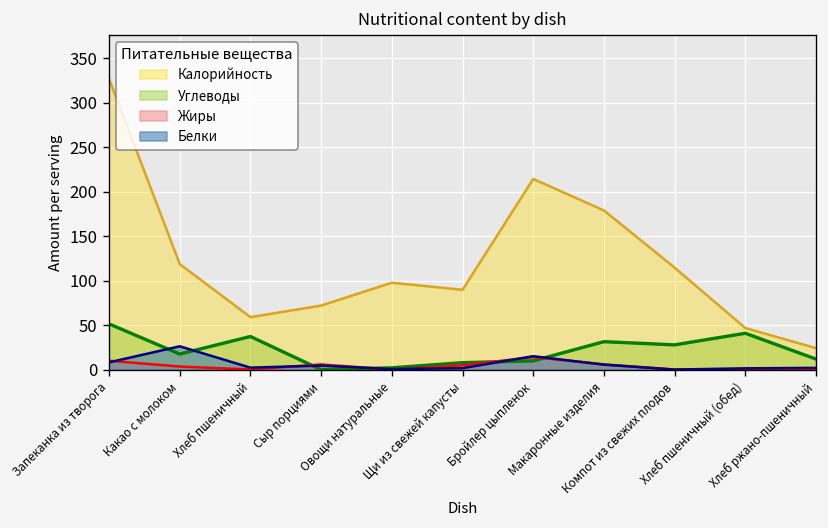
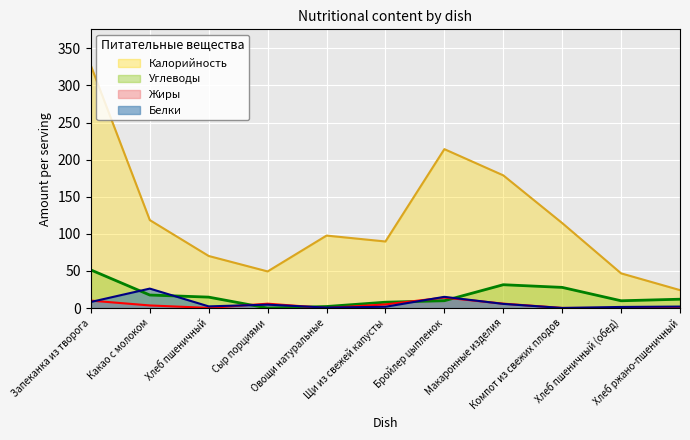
  {
    "Калорийность": {
      "Запеканка из творога": 330,
      "Какао с молоком": 120,
-     "Хлеб пшеничный": 60,
-     "Сыр порциями": 70,
+     "Хлеб пшеничный": 70,
+     "Сыр порциями": 50,
      "Овощи натуральные": 100,
      "Щи из свежей капусты": 90,
      "Бройлер цыпленок": 210,
      "Макаронные изделия": 180,
      "Компот из свежих плодов": 110,
      "Хлеб пшеничный (обед)": 50,
      "Хлеб ржано-пшеничный": 20
    },
    "Углеводы": {
      "Запеканка из творога": 50,
      "Какао с молоком": 20,
-     "Хлеб пшеничный": 40,
+     "Хлеб пшеничный": 10,
      "Сыр порциями": 0,
      "Бройлер цыпленок": 10,
      "Макаронные изделия": 30,
      "Компот из свежих плодов": 30,
-     "Хлеб пшеничный (обед)": 40,
+     "Хлеб пшеничный (обед)": 10,
      "Хлеб ржано-пшеничный": 10
    },
    "Жиры": {
      "Какао с молоком": 0
    },
    "Белки": {
      "Какао с молоком": 30
    }
  }
